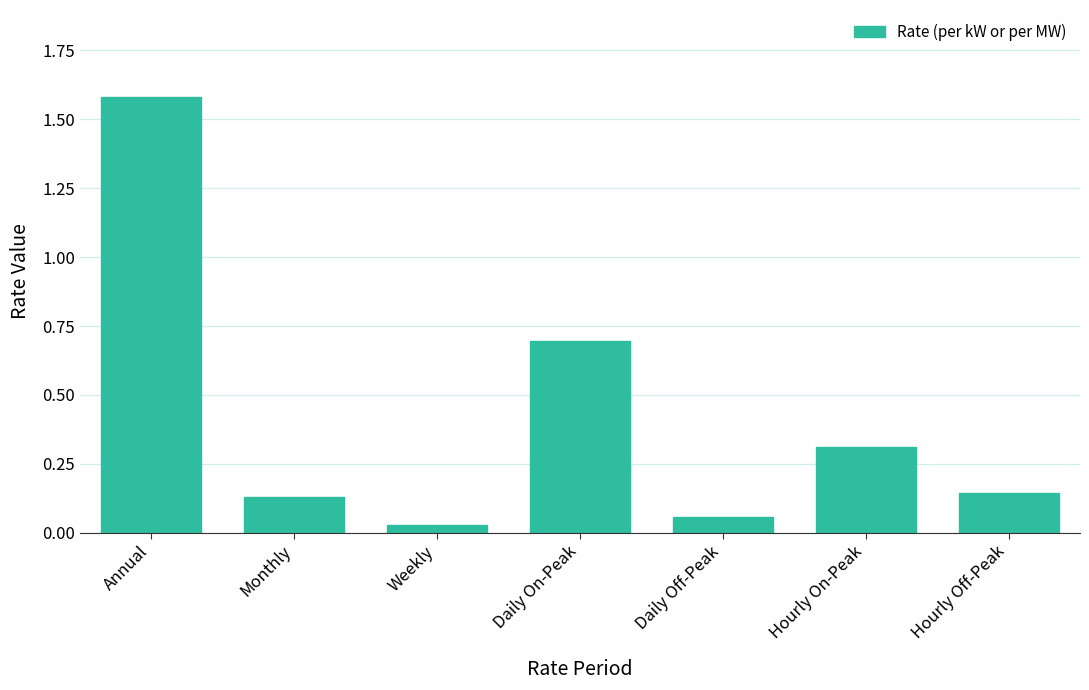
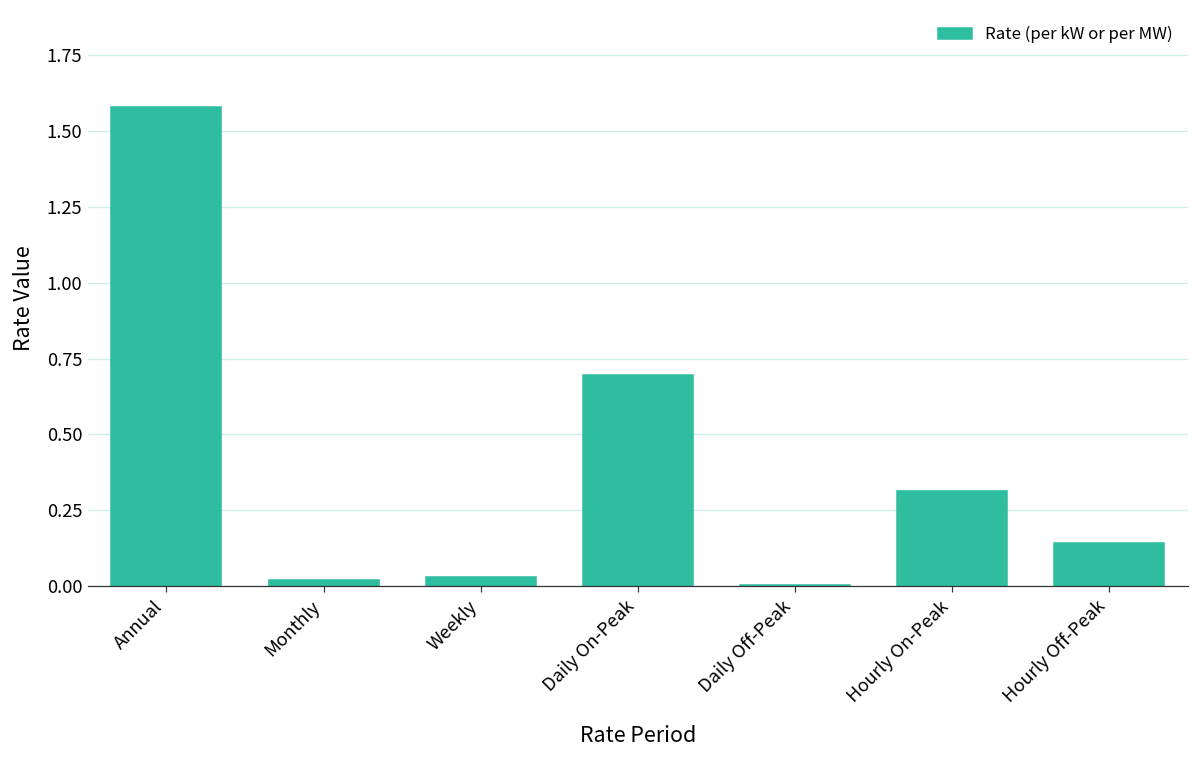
  {
    "Annual": 1.58,
-   "Monthly": 0.13,
+   "Monthly": 0.02,
    "Weekly": 0.03,
    "Daily On-Peak": 0.70,
-   "Daily Off-Peak": 0.06,
+   "Daily Off-Peak": 0.00,
    "Hourly On-Peak": 0.31,
    "Hourly Off-Peak": 0.14
  }
